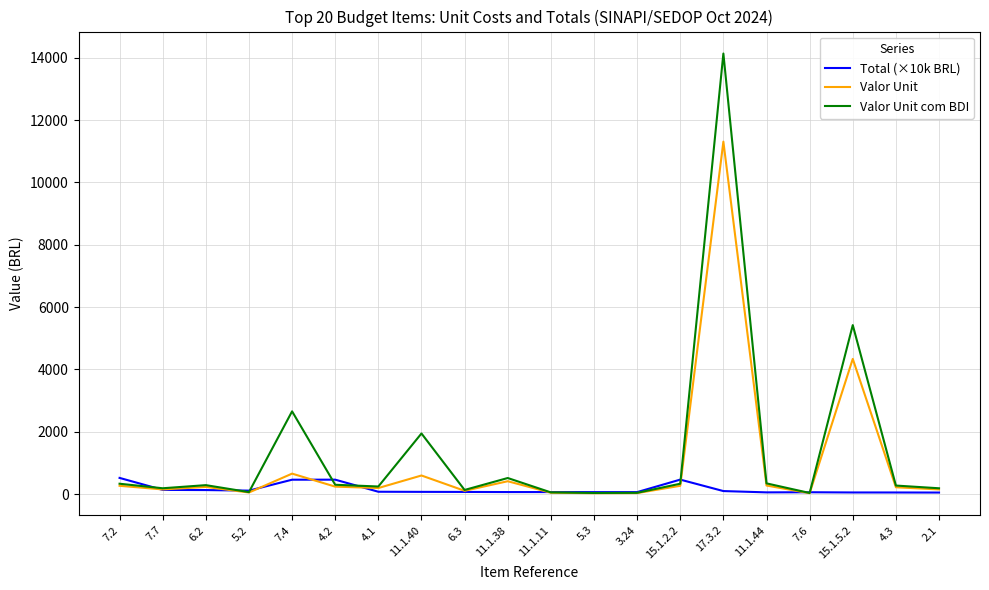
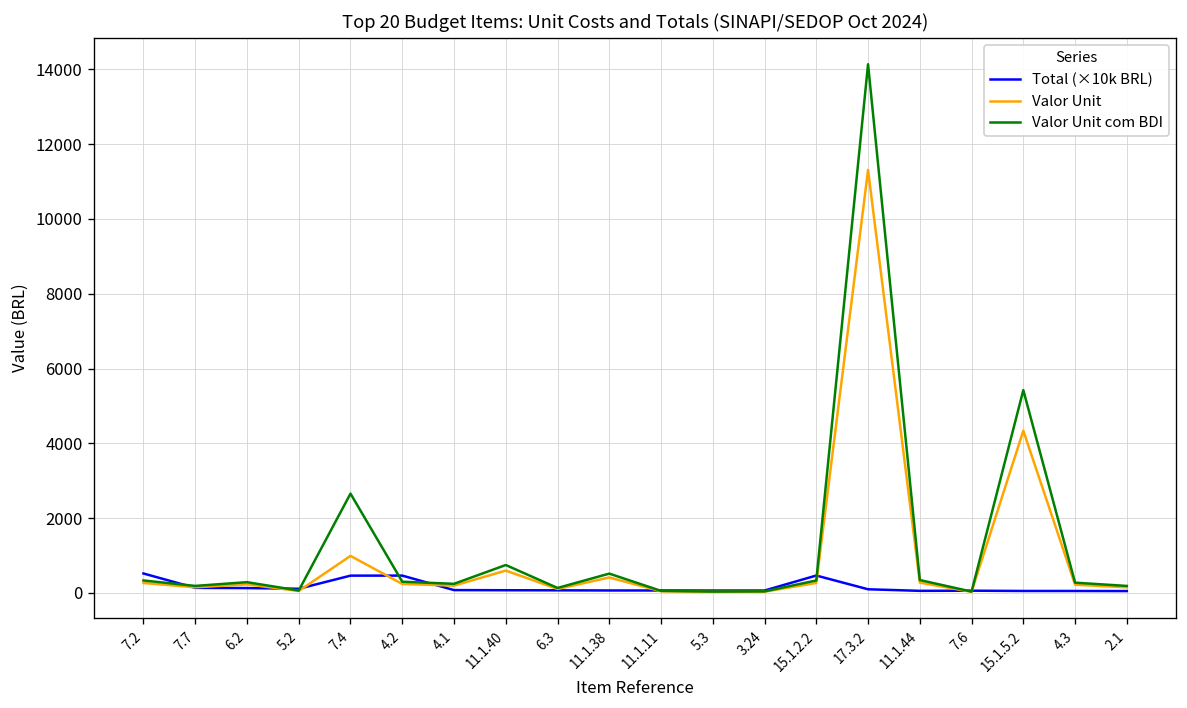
  {
    "Total (×10k BRL)": {
      "7.2": 500,
      "6.2": 100,
      "7.4": 500,
      "4.2": 500,
      "4.1": 100,
      "11.1.40": 100,
      "11.1.38": 100,
      "15.1.2.2": 500,
      "17.3.2": 100,
      "11.1.44": 100,
      "15.1.5.2": 100,
      "4.3": 100,
      "2.1": 0
    },
    "Valor Unit": {
-     "7.4": 700,
+     "7.4": 1000,
      "11.1.40": 600,
      "11.1.38": 400,
      "17.3.2": 11300,
      "15.1.5.2": 4300
    },
    "Valor Unit com BDI": {
      "7.4": 2700,
-     "11.1.40": 1900,
+     "11.1.40": 700,
      "11.1.38": 500,
      "17.3.2": 14100,
      "15.1.5.2": 5400
    }
  }
